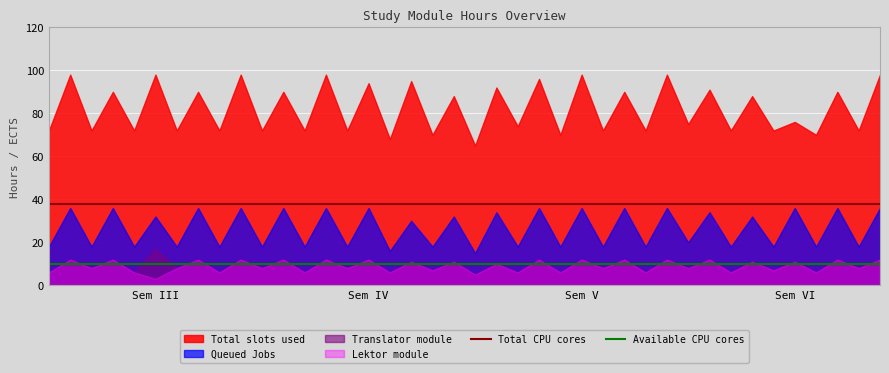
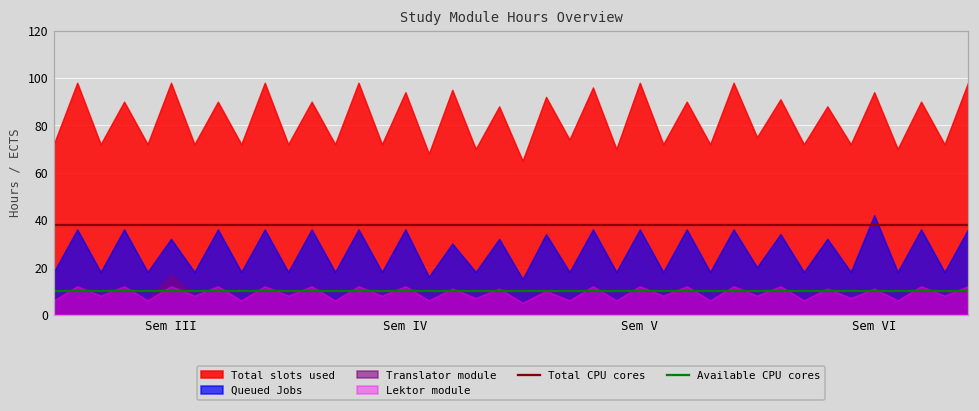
  {
    "Total CPU cores": {
      "Sem III": 38,
      "Sem IV": 38,
      "Sem V": 38,
      "Sem VI": 38
    },
    "Total slots used": {
      "Sem III": 98,
      "Sem IV": 94,
      "Sem V": 98,
-     "Sem VI": 76
+     "Sem VI": 94
    },
    "Available CPU cores": {
      "Sem III": 10,
      "Sem IV": 10,
      "Sem V": 10
    },
    "Queued Jobs": {
      "Sem III": 32,
      "Sem IV": 36,
      "Sem V": 36,
-     "Sem VI": 36
+     "Sem VI": 42
    },
    "Translator module": {
      "Sem III": 17
    },
    "Lektor module": {
-     "Sem III": 3
+     "Sem III": 12
    }
  }
